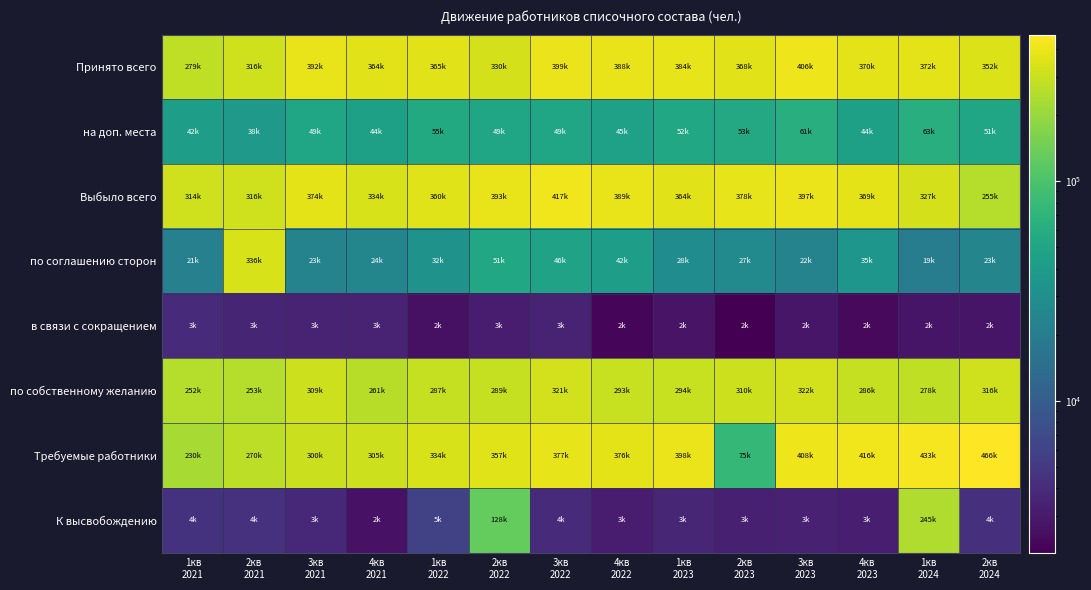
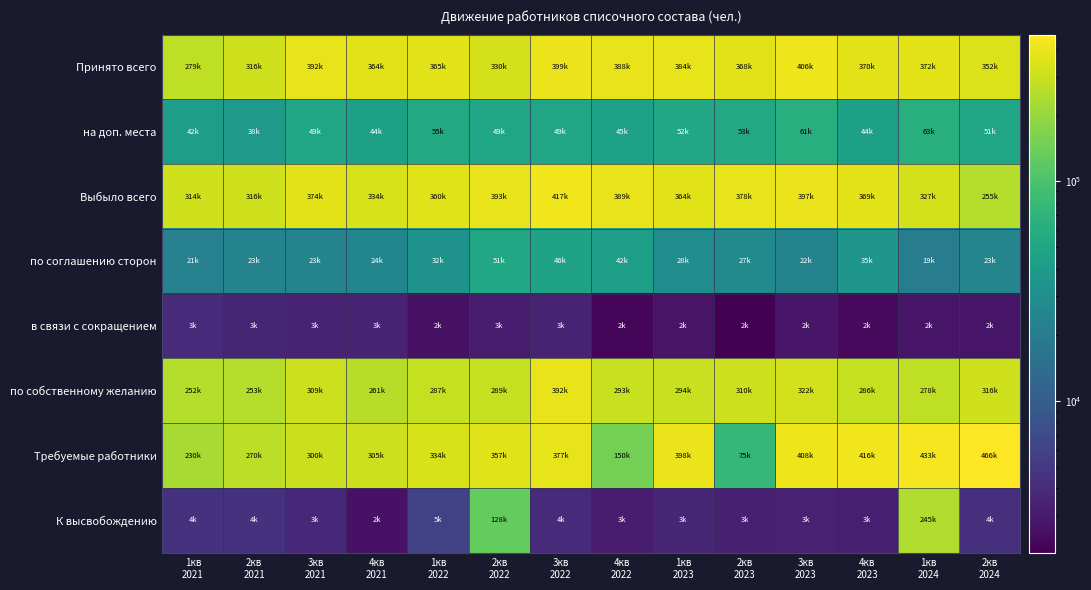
  {
    "Принято всего": {
      "1кв 2021": "279k",
      "2кв 2021": "316k",
      "3кв 2021": "392k",
      "4кв 2021": "364k",
      "1кв 2022": "365k",
      "2кв 2022": "330k",
      "3кв 2022": "399k",
      "4кв 2022": "388k",
      "1кв 2023": "384k",
      "2кв 2023": "368k",
      "3кв 2023": "406k",
      "4кв 2023": "370k",
      "1кв 2024": "372k",
      "2кв 2024": "352k"
    },
    "на доп. места": {
      "1кв 2021": "42k",
      "2кв 2021": "38k",
      "3кв 2021": "49k",
      "4кв 2021": "44k",
      "1кв 2022": "55k",
      "2кв 2022": "49k",
      "3кв 2022": "49k",
      "4кв 2022": "45k",
      "1кв 2023": "52k",
      "2кв 2023": "53k",
      "3кв 2023": "61k",
      "4кв 2023": "44k",
      "1кв 2024": "63k",
      "2кв 2024": "51k"
    },
    "Выбыло всего": {
      "1кв 2021": "314k",
      "2кв 2021": "316k",
      "3кв 2021": "374k",
      "4кв 2021": "334k",
      "1кв 2022": "360k",
      "2кв 2022": "393k",
      "3кв 2022": "417k",
      "4кв 2022": "389k",
      "1кв 2023": "364k",
      "2кв 2023": "378k",
      "3кв 2023": "397k",
      "4кв 2023": "369k",
      "1кв 2024": "327k",
      "2кв 2024": "255k"
    },
    "по соглашению сторон": {
      "1кв 2021": "21k",
-     "2кв 2021": "336k",
+     "2кв 2021": "23k",
      "3кв 2021": "23k",
      "4кв 2021": "24k",
      "1кв 2022": "32k",
      "2кв 2022": "51k",
      "3кв 2022": "46k",
      "4кв 2022": "42k",
      "1кв 2023": "28k",
      "2кв 2023": "27k",
      "3кв 2023": "22k",
      "4кв 2023": "35k",
      "1кв 2024": "19k",
      "2кв 2024": "23k"
    },
    "в связи с сокращением": {
      "1кв 2021": "3k",
      "2кв 2021": "3k",
      "3кв 2021": "3k",
      "4кв 2021": "3k",
      "1кв 2022": "2k",
      "2кв 2022": "3k",
      "3кв 2022": "3k",
      "4кв 2022": "2k",
      "1кв 2023": "2k",
      "2кв 2023": "2k",
      "3кв 2023": "2k",
      "4кв 2023": "2k",
      "1кв 2024": "2k",
      "2кв 2024": "2k"
    },
    "по собственному желанию": {
      "1кв 2021": "252k",
      "2кв 2021": "253k",
      "3кв 2021": "309k",
      "4кв 2021": "261k",
      "1кв 2022": "287k",
      "2кв 2022": "289k",
-     "3кв 2022": "321k",
+     "3кв 2022": "392k",
      "4кв 2022": "293k",
      "1кв 2023": "294k",
      "2кв 2023": "310k",
      "3кв 2023": "322k",
      "4кв 2023": "286k",
      "1кв 2024": "278k",
      "2кв 2024": "316k"
    },
    "Требуемые работники": {
      "1кв 2021": "230k",
      "2кв 2021": "270k",
      "3кв 2021": "300k",
      "4кв 2021": "305k",
      "1кв 2022": "334k",
      "2кв 2022": "357k",
      "3кв 2022": "377k",
-     "4кв 2022": "376k",
+     "4кв 2022": "150k",
      "1кв 2023": "398k",
      "2кв 2023": "75k",
      "3кв 2023": "408k",
      "4кв 2023": "416k",
      "1кв 2024": "433k",
      "2кв 2024": "466k"
    },
    "К высвобождению": {
      "1кв 2021": "4k",
      "2кв 2021": "4k",
      "3кв 2021": "3k",
      "4кв 2021": "2k",
      "1кв 2022": "5k",
      "2кв 2022": "128k",
      "3кв 2022": "4k",
      "4кв 2022": "3k",
      "1кв 2023": "3k",
      "2кв 2023": "3k",
      "3кв 2023": "3k",
      "4кв 2023": "3k",
      "1кв 2024": "245k",
      "2кв 2024": "4k"
    }
  }
